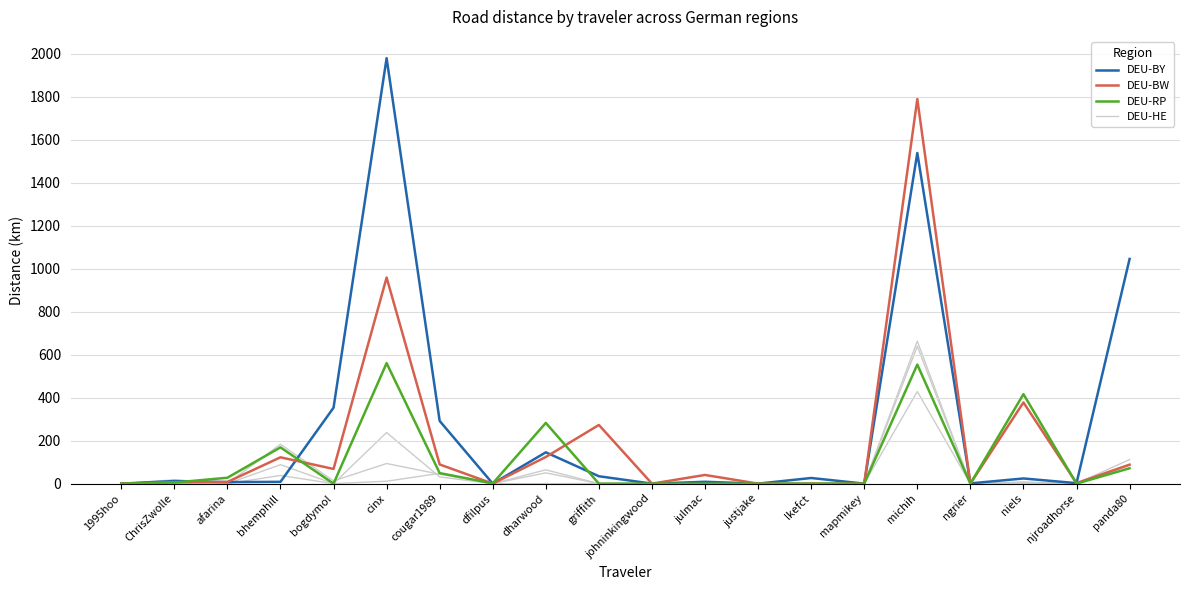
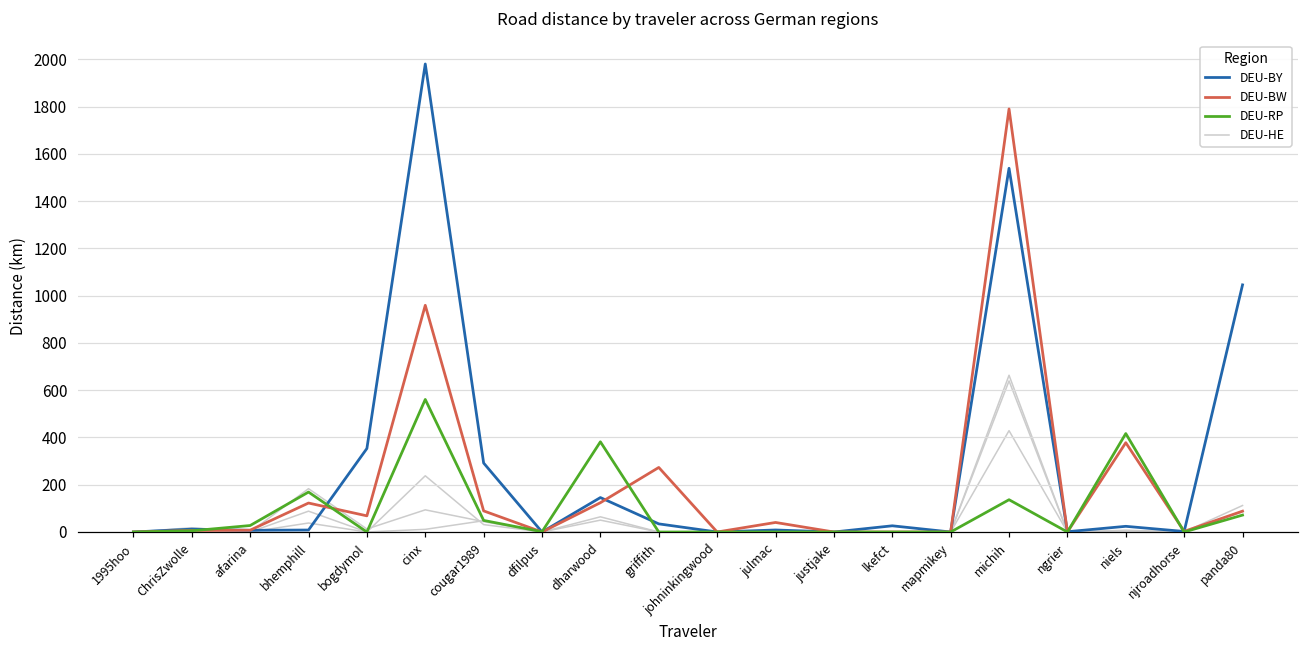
  {
    "DEU-BY": {
      "bhemphill": 10,
      "bogdymol": 350,
      "cinx": 1980,
      "cougar1989": 290,
      "dharwood": 150,
      "griffith": 30,
      "lkefct": 30,
      "michih": 1540,
      "niels": 20,
      "panda80": 1050
    },
    "DEU-BW": {
      "bhemphill": 120,
      "bogdymol": 70,
      "cinx": 960,
      "cougar1989": 90,
      "dharwood": 120,
      "griffith": 270,
      "julmac": 40,
      "michih": 1790,
      "niels": 380
    },
    "DEU-RP": {
      "afarina": 30,
      "bhemphill": 170,
      "cinx": 560,
-     "dharwood": 280,
-     "michih": 550,
+     "dharwood": 380,
+     "michih": 140,
      "niels": 420,
      "panda80": 70
    }
  }
